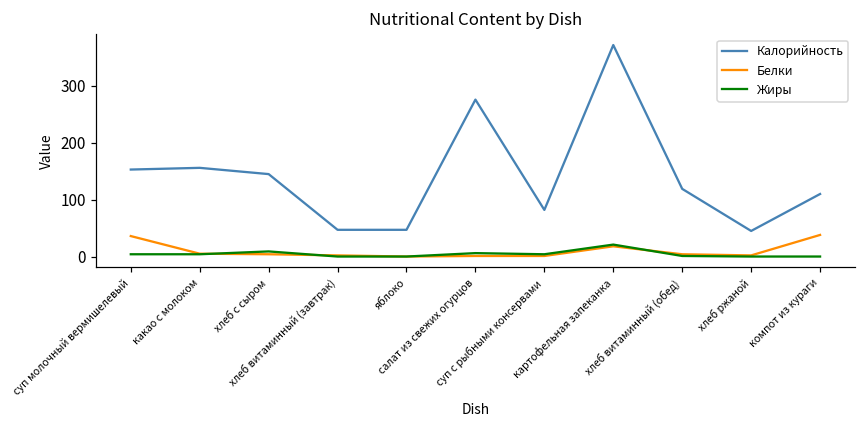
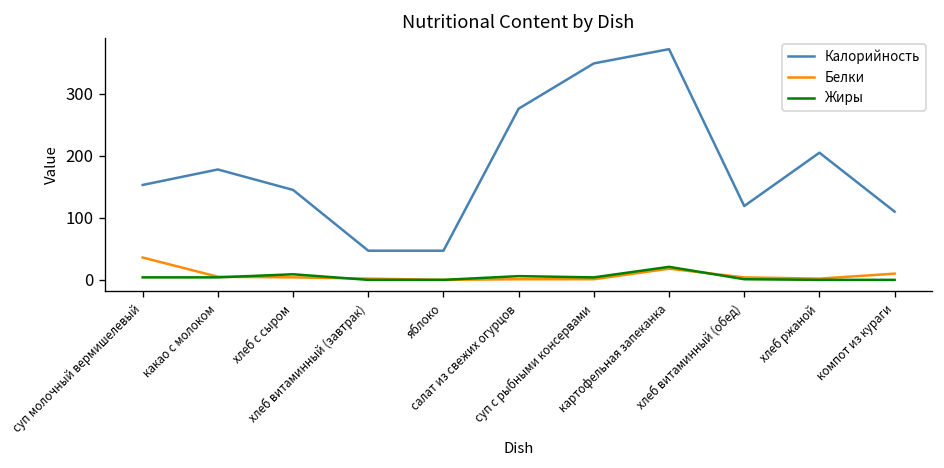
  {
    "Калорийность": {
      "суп молочный вермишелевый": 150,
-     "какао с молоком": 160,
+     "какао с молоком": 180,
      "хлеб с сыром": 150,
      "хлеб витаминный (завтрак)": 50,
      "яблоко": 50,
      "салат из свежих огурцов": 280,
-     "суп c рыбными консервами": 80,
+     "суп c рыбными консервами": 350,
      "картофельная запеканка": 370,
      "хлеб витаминный (обед)": 120,
-     "хлеб ржаной": 50,
+     "хлеб ржаной": 210,
      "компот из кураги": 110
    },
    "Белки": {
      "суп молочный вермишелевый": 40,
      "салат из свежих огурцов": 0,
-     "компот из кураги": 40
+     "компот из кураги": 10
    },
    "Жиры": {
      "суп молочный вермишелевый": 0,
      "салат из свежих огурцов": 10,
      "компот из кураги": 0
    }
  }
